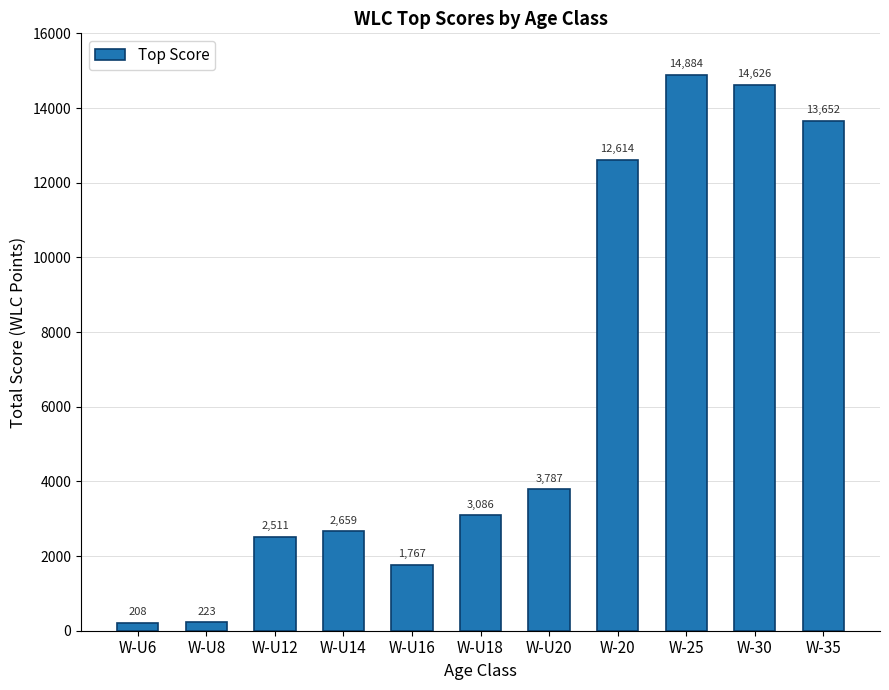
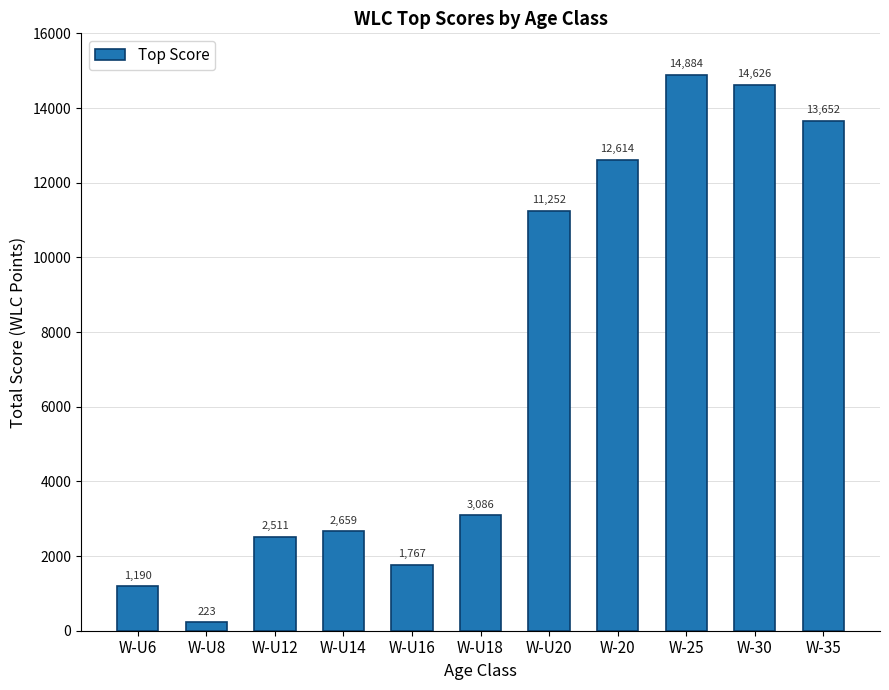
  {
-   "W-U6": "208",
+   "W-U6": "1,190",
    "W-U8": "223",
    "W-U12": "2,511",
    "W-U14": "2,659",
    "W-U16": "1,767",
    "W-U18": "3,086",
-   "W-U20": "3,787",
+   "W-U20": "11,252",
    "W-20": "12,614",
    "W-25": "14,884",
    "W-30": "14,626",
    "W-35": "13,652"
  }
